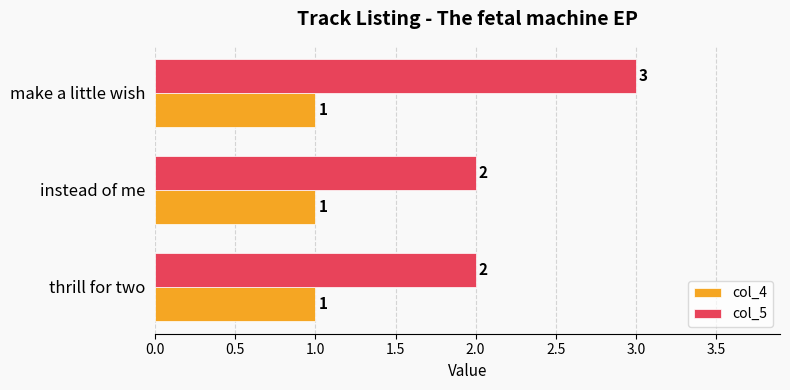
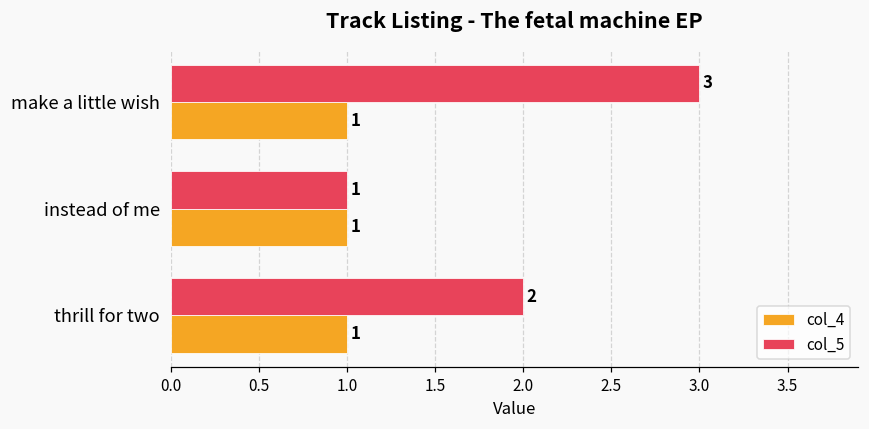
  {
    "col_4": {
      "make a little wish": 1,
      "instead of me": 1,
      "thrill for two": 1
    },
    "col_5": {
      "make a little wish": 3,
-     "instead of me": 2,
+     "instead of me": 1,
      "thrill for two": 2
    }
  }
